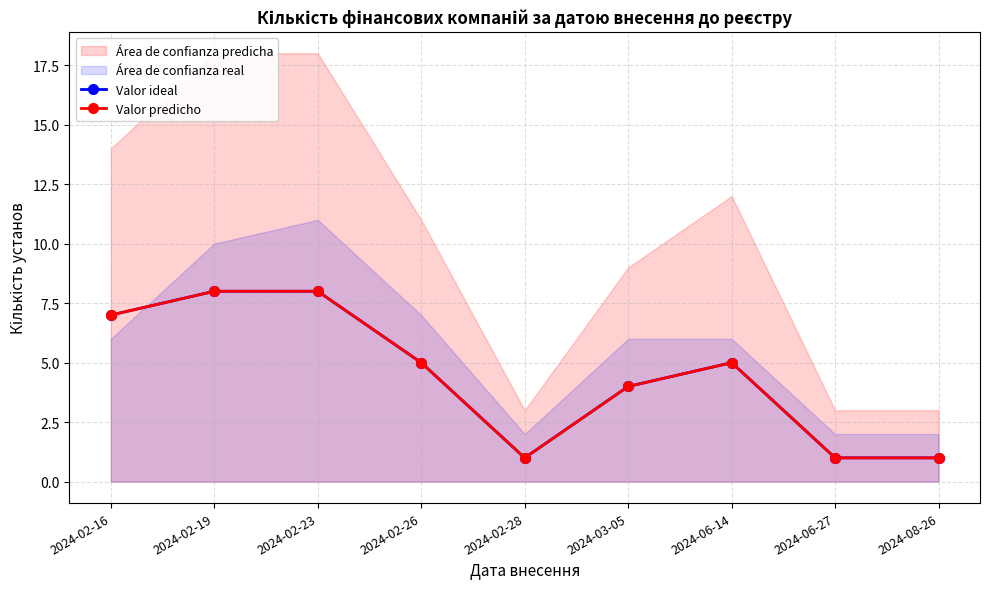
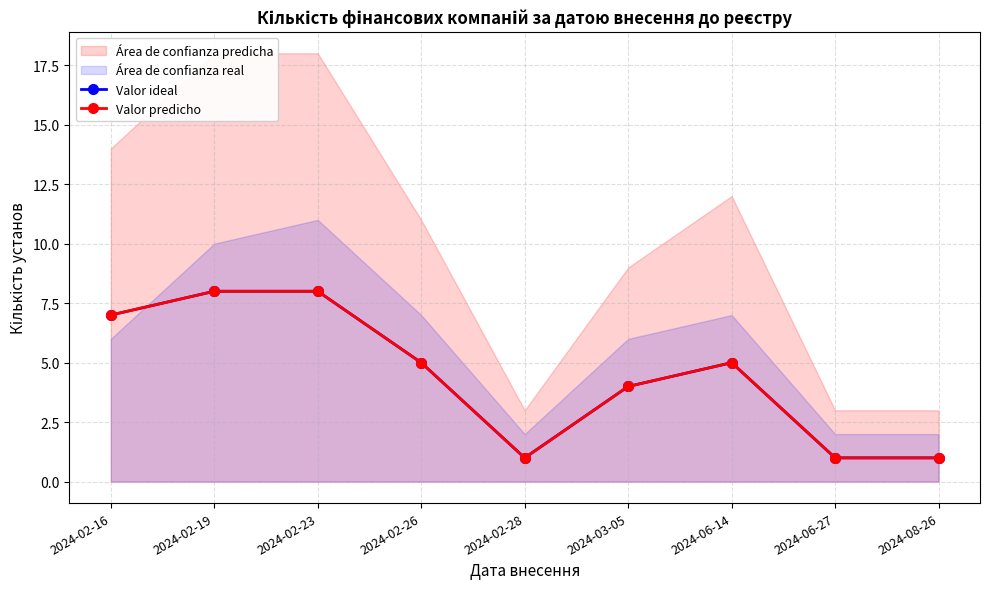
  {
    "Área de confianza real": {
      "2024-02-16": 6,
      "2024-02-19": 10,
      "2024-02-23": 11,
      "2024-02-26": 7,
      "2024-02-28": 2,
      "2024-03-05": 6,
-     "2024-06-14": 6,
+     "2024-06-14": 7,
      "2024-06-27": 2,
      "2024-08-26": 2
    }
  }
